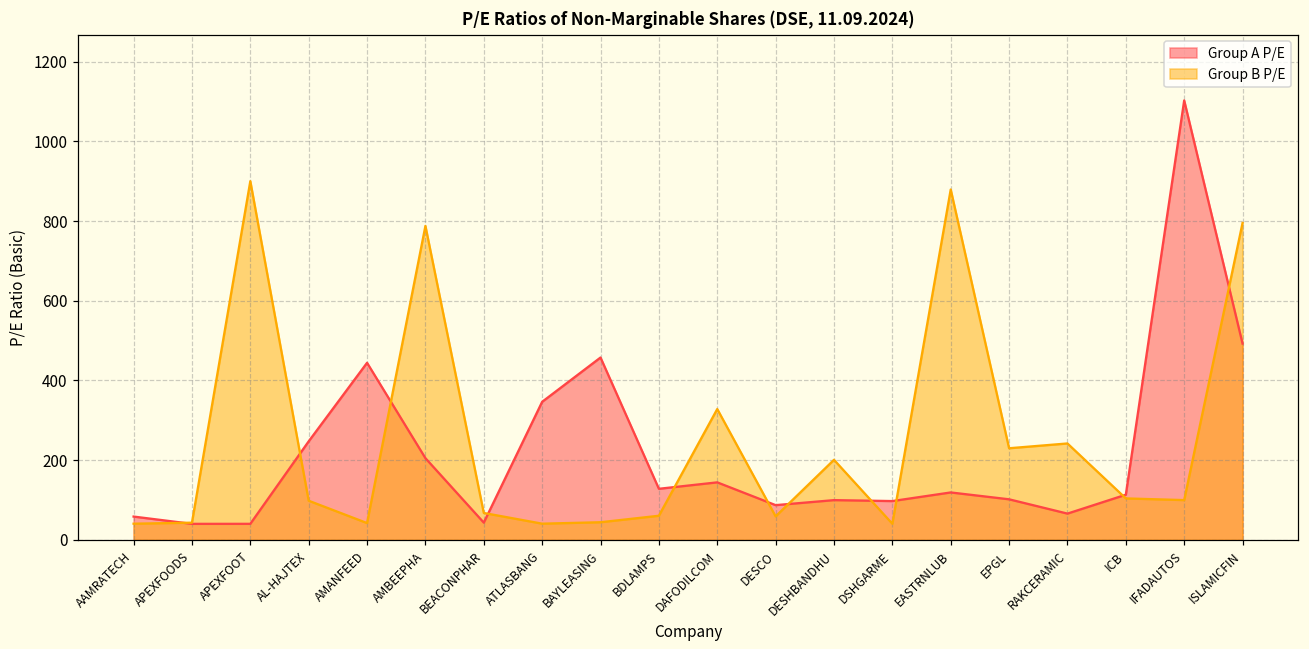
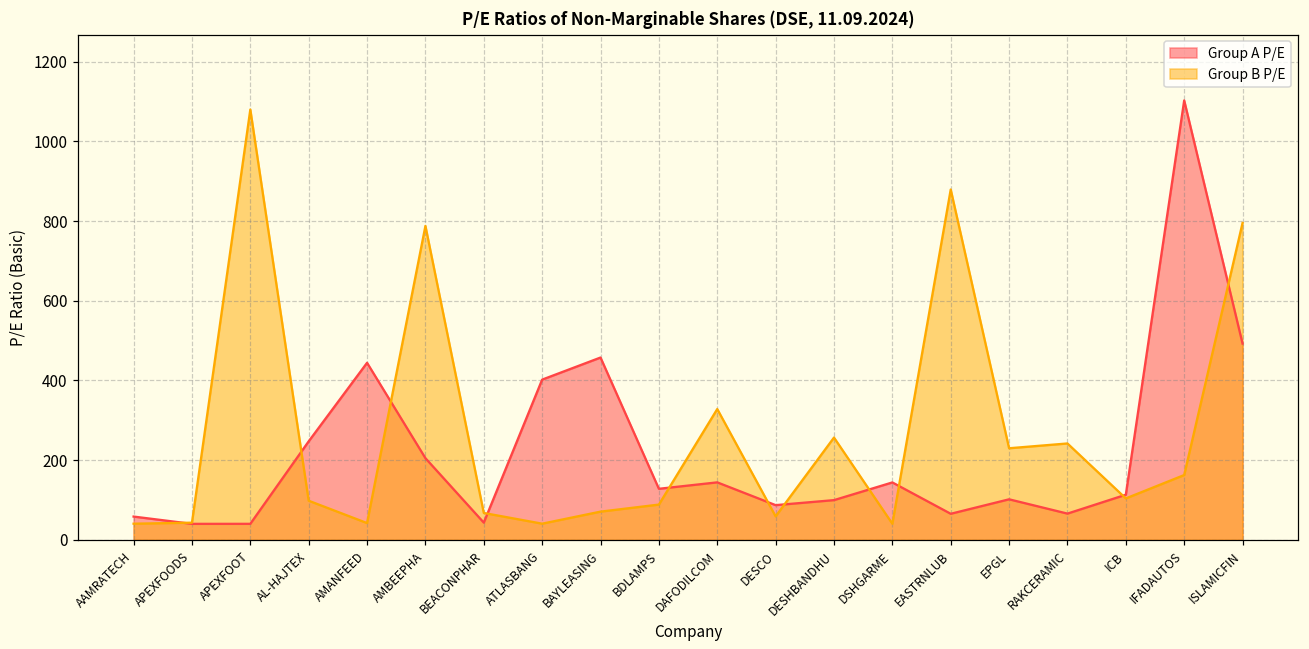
  {
    "Group A P/E": {
      "AAMRATECH": 60,
      "APEXFOOT": 40,
      "AL-HAJTEX": 250,
      "AMANFEED": 440,
      "AMBEEPHA": 210,
      "BEACONPHAR": 40,
-     "ATLASBANG": 350,
+     "ATLASBANG": 400,
      "BAYLEASING": 460,
      "BDLAMPS": 130,
      "DAFODILCOM": 140,
      "DESCO": 90,
      "DESHBANDHU": 100,
-     "DSHGARME": 100,
-     "EASTRNLUB": 120,
+     "DSHGARME": 140,
+     "EASTRNLUB": 70,
      "EPGL": 100,
      "RAKCERAMIC": 70,
      "ICB": 110,
      "IFADAUTOS": 1100,
      "ISLAMICFIN": 490
    },
    "Group B P/E": {
      "AAMRATECH": 40,
-     "APEXFOOT": 900,
+     "APEXFOOT": 1080,
      "AL-HAJTEX": 100,
      "AMANFEED": 40,
      "AMBEEPHA": 790,
      "BEACONPHAR": 70,
      "ATLASBANG": 40,
-     "BAYLEASING": 40,
-     "BDLAMPS": 60,
+     "BAYLEASING": 70,
+     "BDLAMPS": 90,
      "DAFODILCOM": 330,
      "DESCO": 60,
-     "DESHBANDHU": 200,
+     "DESHBANDHU": 260,
      "DSHGARME": 40,
      "EASTRNLUB": 880,
      "EPGL": 230,
      "RAKCERAMIC": 240,
      "ICB": 100,
-     "IFADAUTOS": 100,
+     "IFADAUTOS": 160,
      "ISLAMICFIN": 800
    }
  }
